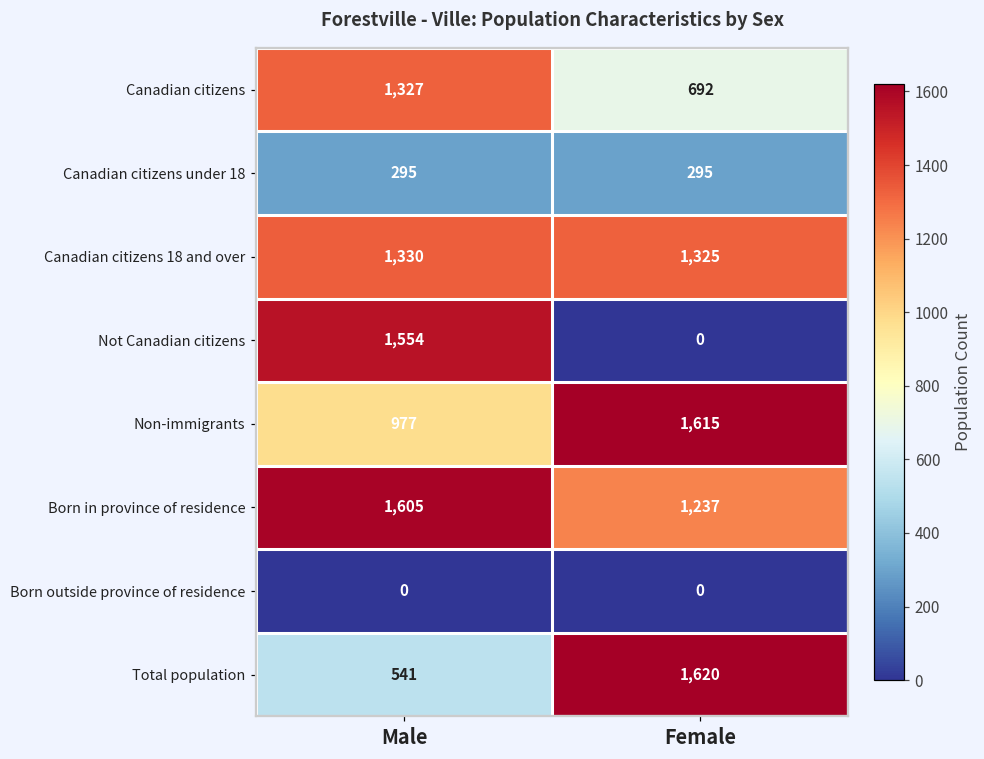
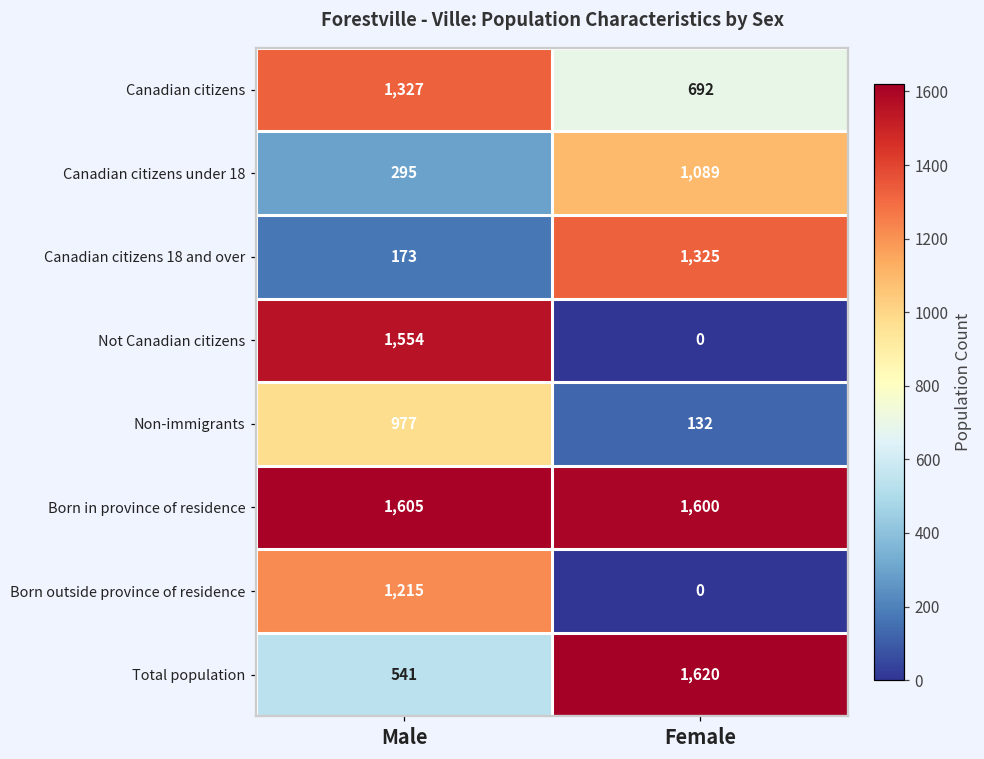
  {
    "Canadian citizens": {
      "Male": "1,327",
      "Female": "692"
    },
    "Canadian citizens under 18": {
      "Male": "295",
-     "Female": "295"
+     "Female": "1,089"
    },
    "Canadian citizens 18 and over": {
-     "Male": "1,330",
+     "Male": "173",
      "Female": "1,325"
    },
    "Not Canadian citizens": {
      "Male": "1,554",
      "Female": "0"
    },
    "Non-immigrants": {
      "Male": "977",
-     "Female": "1,615"
+     "Female": "132"
    },
    "Born in province of residence": {
      "Male": "1,605",
-     "Female": "1,237"
+     "Female": "1,600"
    },
    "Born outside province of residence": {
-     "Male": "0",
+     "Male": "1,215",
      "Female": "0"
    },
    "Total population": {
      "Male": "541",
      "Female": "1,620"
    }
  }
